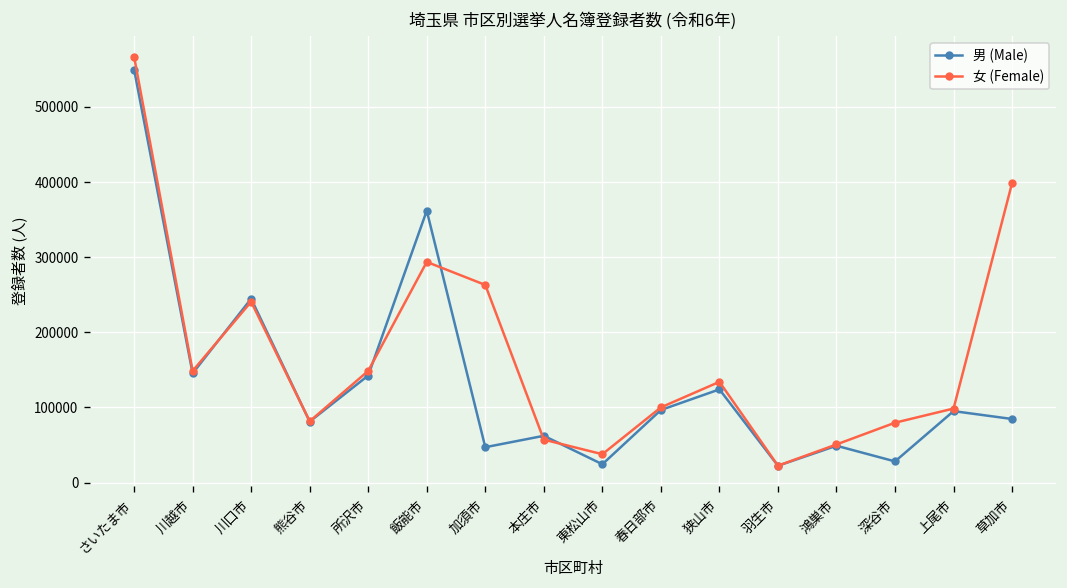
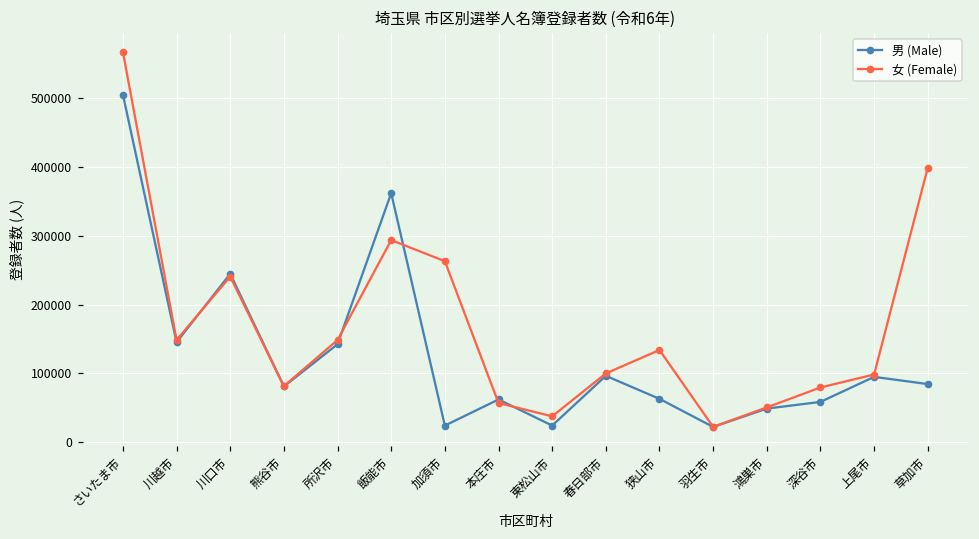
  {
    "男 (Male)": {
-     "さいたま市": 550000,
+     "さいたま市": 510000,
      "川口市": 240000,
      "所沢市": 140000,
      "飯能市": 360000,
-     "加須市": 50000,
+     "加須市": 20000,
      "本庄市": 60000,
      "東松山市": 20000,
-     "狭山市": 120000,
-     "深谷市": 30000,
+     "狭山市": 60000,
+     "深谷市": 60000,
      "草加市": 80000
    },
    "女 (Female)": {
      "さいたま市": 570000,
      "川口市": 240000,
      "所沢市": 150000,
      "飯能市": 290000,
      "加須市": 260000,
      "本庄市": 60000,
      "東松山市": 40000,
      "狭山市": 130000,
      "深谷市": 80000,
      "草加市": 400000
    }
  }
